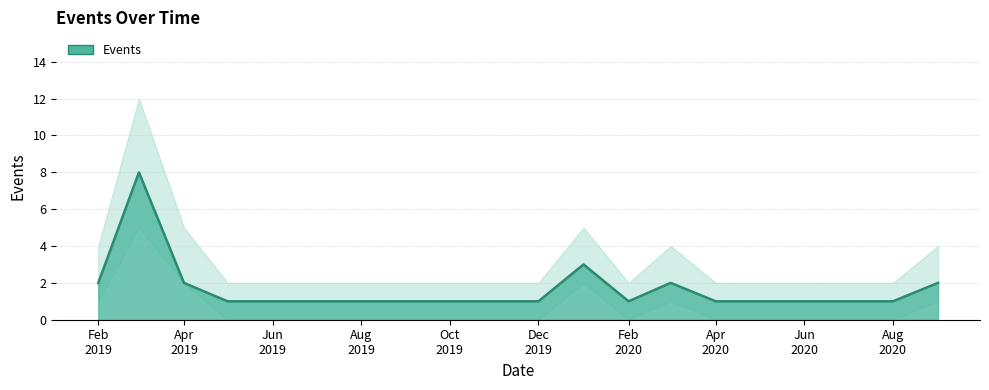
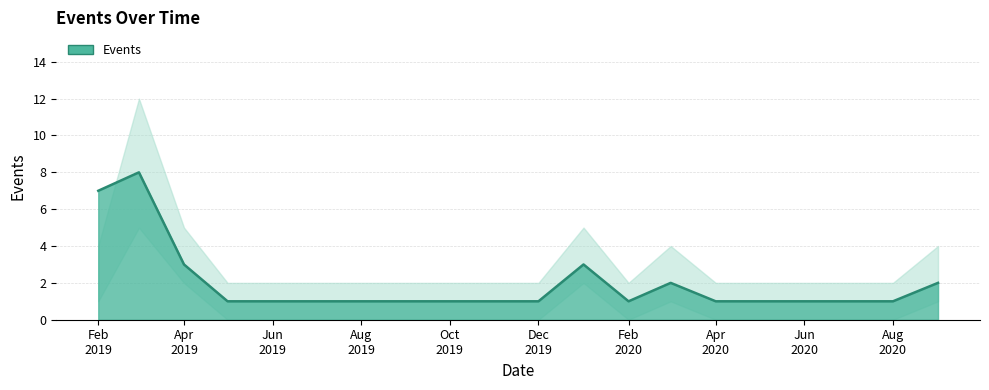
  {
    "Events": {
-     "Feb 2019": 2,
-     "Apr 2019": 2,
+     "Feb 2019": 7,
+     "Apr 2019": 3,
      "Jun 2019": 1,
      "Aug 2019": 1,
      "Oct 2019": 1,
      "Dec 2019": 1,
      "Feb 2020": 1,
      "Apr 2020": 1,
      "Jun 2020": 1,
      "Aug 2020": 1
    }
  }
